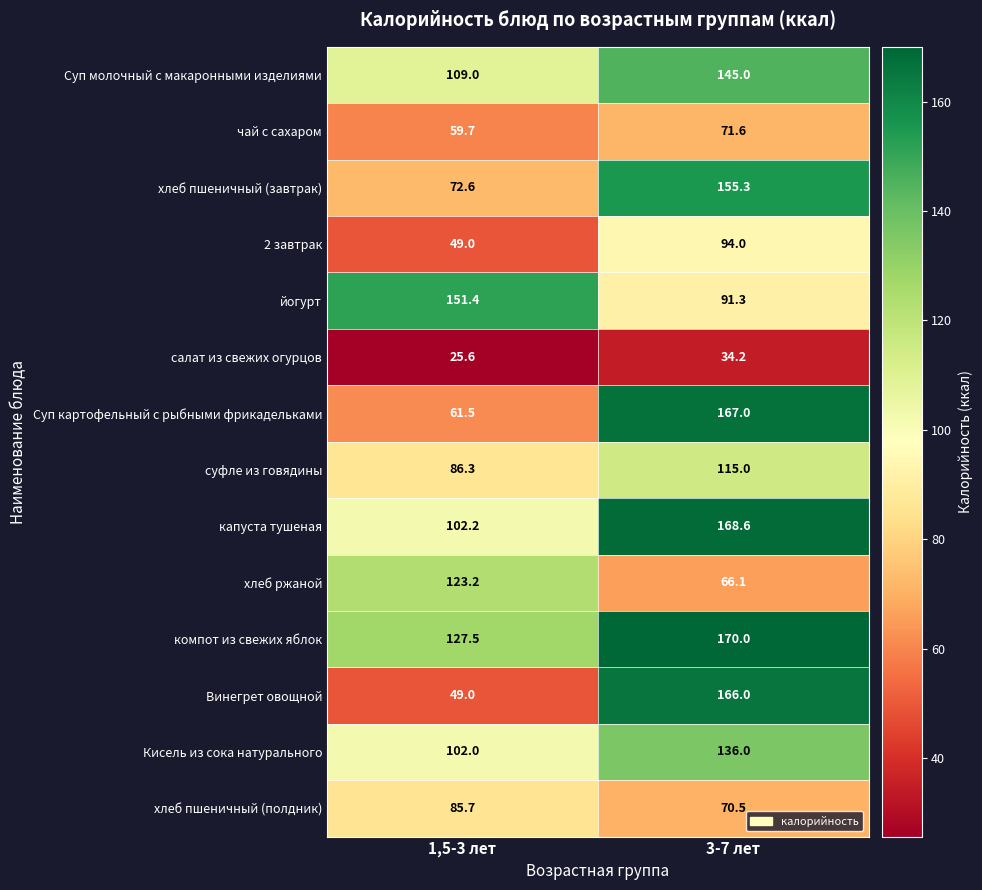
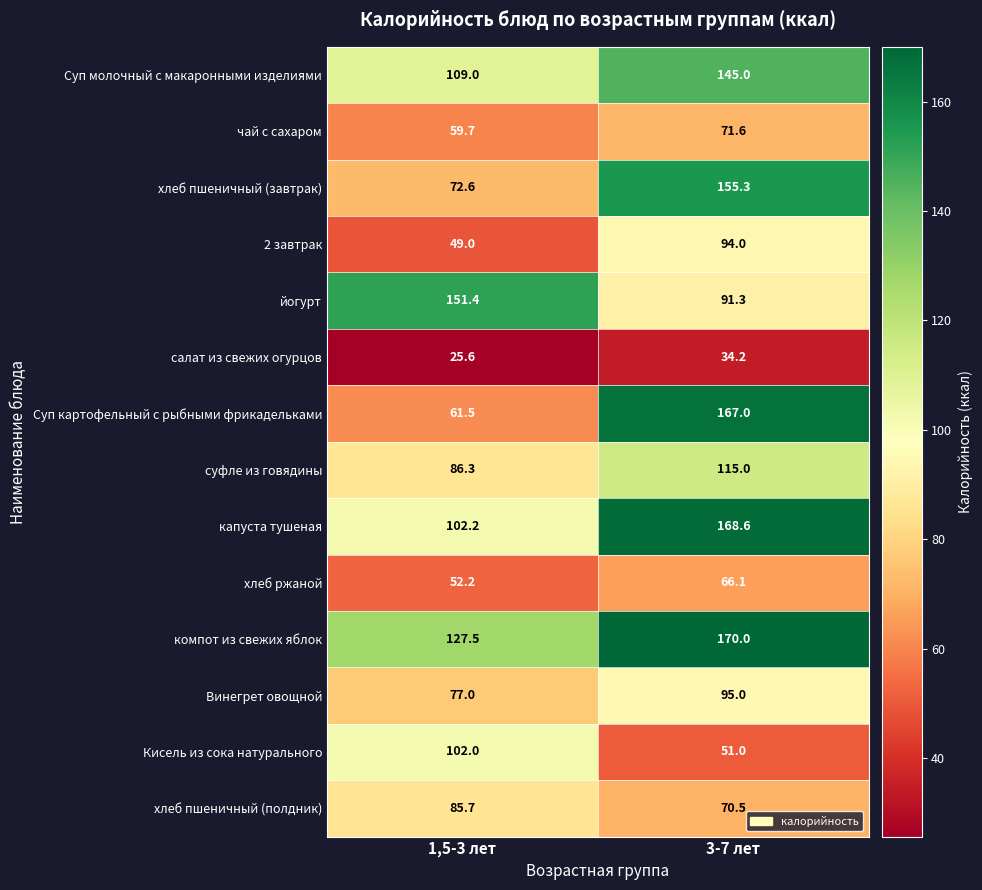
  {
    "Суп молочный с макаронными изделиями": {
      "1,5-3 лет": 109.0,
      "3-7 лет": 145.0
    },
    "чай с сахаром": {
      "1,5-3 лет": 59.7,
      "3-7 лет": 71.6
    },
    "хлеб пшеничный (завтрак)": {
      "1,5-3 лет": 72.6,
      "3-7 лет": 155.3
    },
    "2 завтрак": {
      "1,5-3 лет": 49.0,
      "3-7 лет": 94.0
    },
    "йогурт": {
      "1,5-3 лет": 151.4,
      "3-7 лет": 91.3
    },
    "салат из свежих огурцов": {
      "1,5-3 лет": 25.6,
      "3-7 лет": 34.2
    },
    "Суп картофельный с рыбными фрикадельками": {
      "1,5-3 лет": 61.5,
      "3-7 лет": 167.0
    },
    "суфле из говядины": {
      "1,5-3 лет": 86.3,
      "3-7 лет": 115.0
    },
    "капуста тушеная": {
      "1,5-3 лет": 102.2,
      "3-7 лет": 168.6
    },
    "хлеб ржаной": {
-     "1,5-3 лет": 123.2,
+     "1,5-3 лет": 52.2,
      "3-7 лет": 66.1
    },
    "компот из свежих яблок": {
      "1,5-3 лет": 127.5,
      "3-7 лет": 170.0
    },
    "Винегрет овощной": {
-     "1,5-3 лет": 49.0,
-     "3-7 лет": 166.0
+     "1,5-3 лет": 77.0,
+     "3-7 лет": 95.0
    },
    "Кисель из сока натурального": {
      "1,5-3 лет": 102.0,
-     "3-7 лет": 136.0
+     "3-7 лет": 51.0
    },
    "хлеб пшеничный (полдник)": {
      "1,5-3 лет": 85.7
    }
  }
